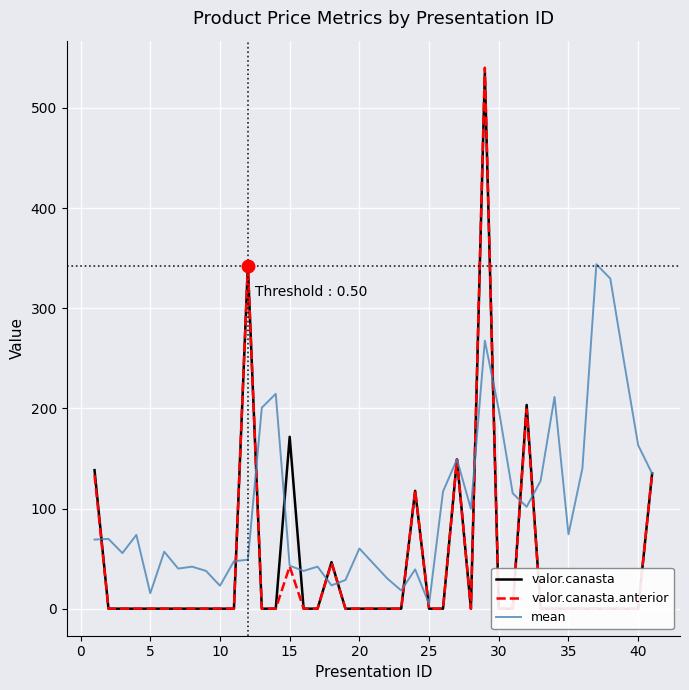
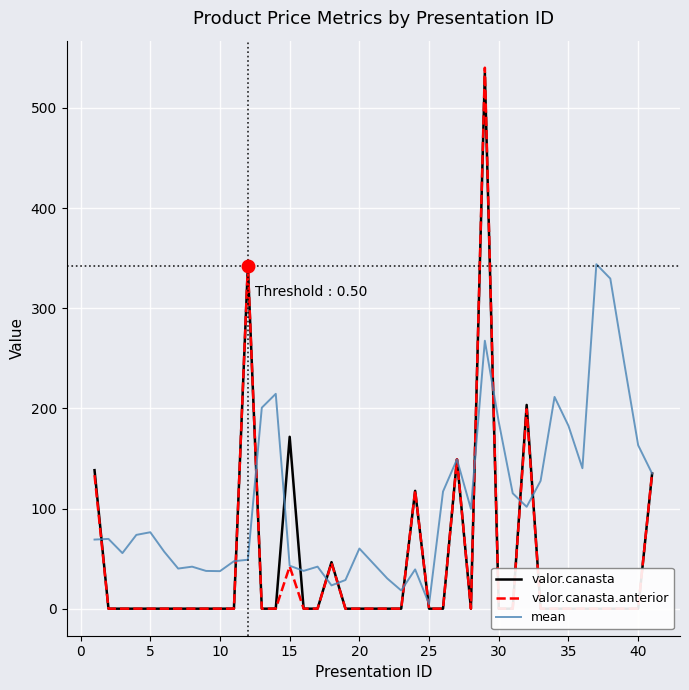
  {
    "valor.canasta": {
      "15": 172
    },
    "mean": {
-     "5": 15,
-     "10": 23,
+     "5": 76,
+     "10": 37,
      "20": 60,
      "25": 5,
-     "30": 199,
-     "35": 74,
+     "30": 186,
+     "35": 183,
      "40": 163
    }
  }
